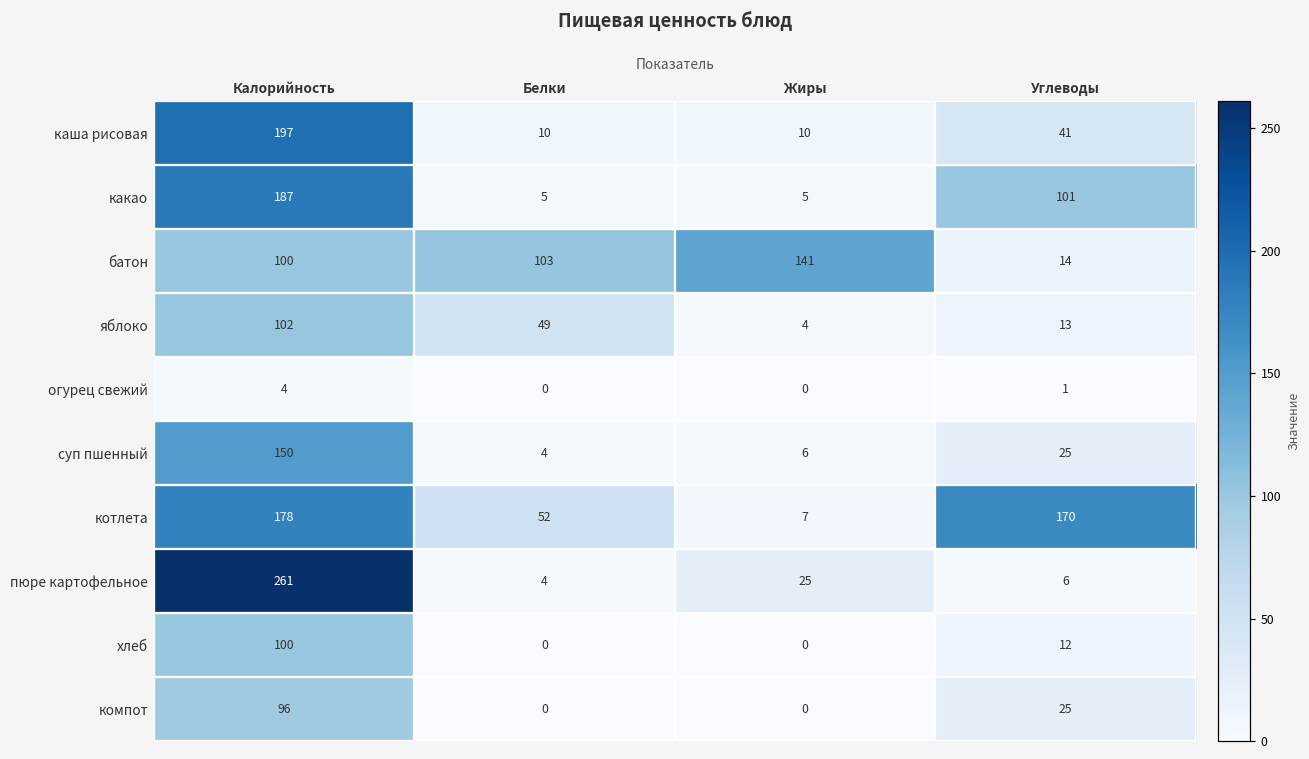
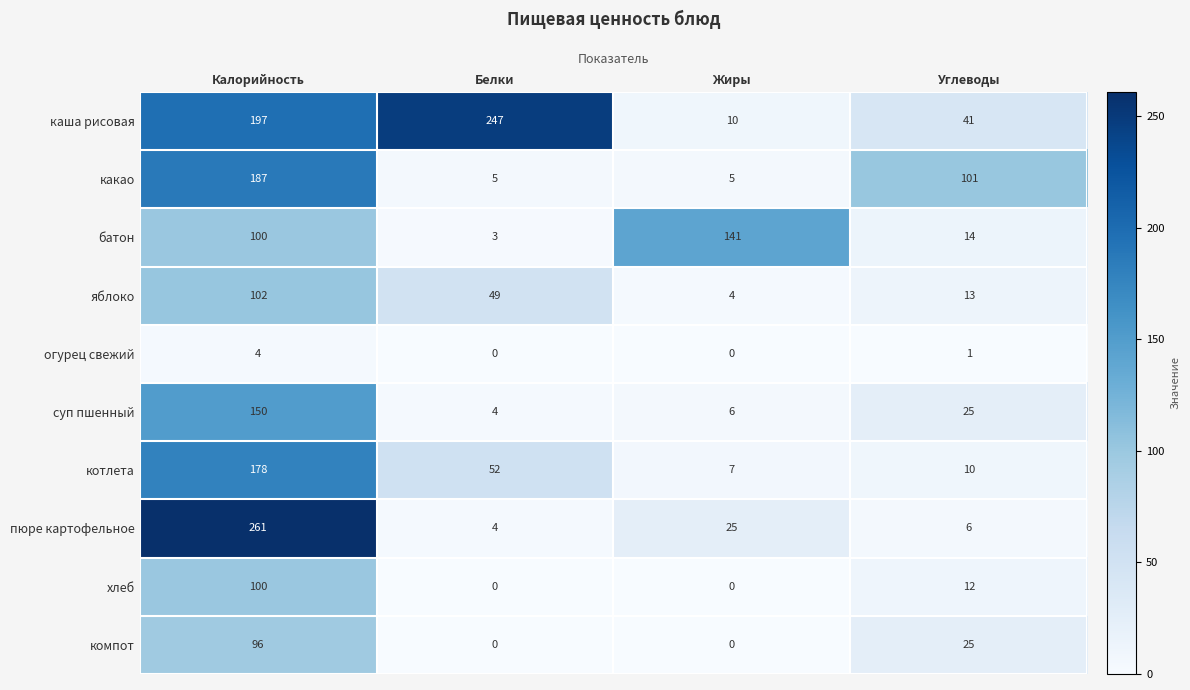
  {
    "каша рисовая": {
      "Калорийность": 197,
-     "Белки": 10,
+     "Белки": 247,
      "Жиры": 10,
      "Углеводы": 41
    },
    "какао": {
      "Калорийность": 187,
      "Белки": 5,
      "Жиры": 5,
      "Углеводы": 101
    },
    "батон": {
      "Калорийность": 100,
-     "Белки": 103,
+     "Белки": 3,
      "Жиры": 141,
      "Углеводы": 14
    },
    "яблоко": {
      "Калорийность": 102,
      "Белки": 49,
      "Жиры": 4,
      "Углеводы": 13
    },
    "огурец свежий": {
      "Калорийность": 4,
      "Белки": 0,
      "Жиры": 0,
      "Углеводы": 1
    },
    "суп пшенный": {
      "Калорийность": 150,
      "Белки": 4,
      "Жиры": 6,
      "Углеводы": 25
    },
    "котлета": {
      "Калорийность": 178,
      "Белки": 52,
      "Жиры": 7,
-     "Углеводы": 170
+     "Углеводы": 10
    },
    "пюре картофельное": {
      "Калорийность": 261,
      "Белки": 4,
      "Жиры": 25,
      "Углеводы": 6
    },
    "хлеб": {
      "Калорийность": 100,
      "Белки": 0,
      "Жиры": 0,
      "Углеводы": 12
    },
    "компот": {
      "Калорийность": 96,
      "Белки": 0,
      "Жиры": 0,
      "Углеводы": 25
    }
  }
